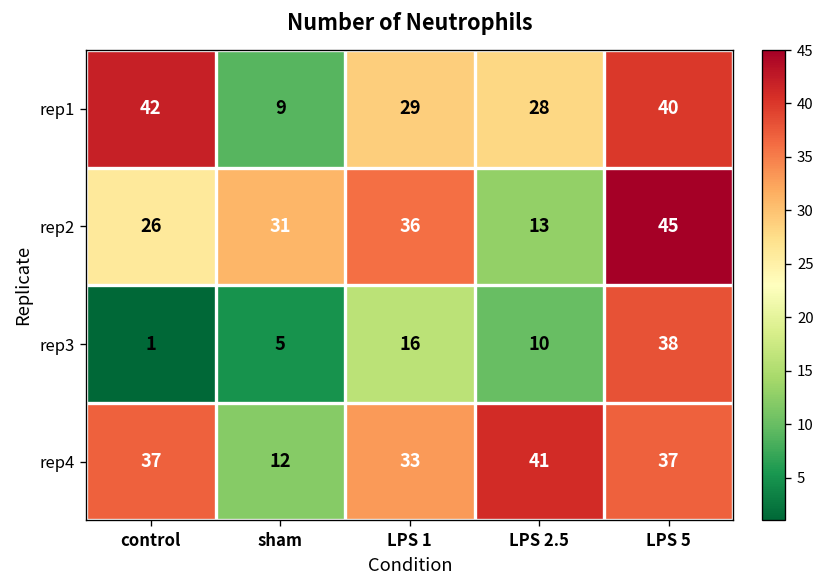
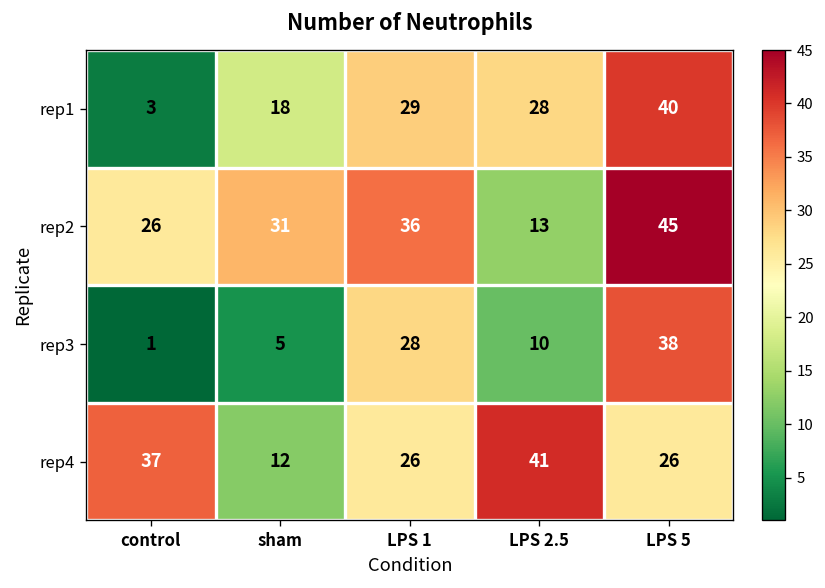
  {
    "rep1": {
-     "control": 42,
-     "sham": 9,
+     "control": 3,
+     "sham": 18,
      "LPS 1": 29,
      "LPS 2.5": 28,
      "LPS 5": 40
    },
    "rep2": {
      "control": 26,
      "sham": 31,
      "LPS 1": 36,
      "LPS 2.5": 13,
      "LPS 5": 45
    },
    "rep3": {
      "control": 1,
      "sham": 5,
-     "LPS 1": 16,
+     "LPS 1": 28,
      "LPS 2.5": 10,
      "LPS 5": 38
    },
    "rep4": {
      "control": 37,
      "sham": 12,
-     "LPS 1": 33,
+     "LPS 1": 26,
      "LPS 2.5": 41,
-     "LPS 5": 37
+     "LPS 5": 26
    }
  }
